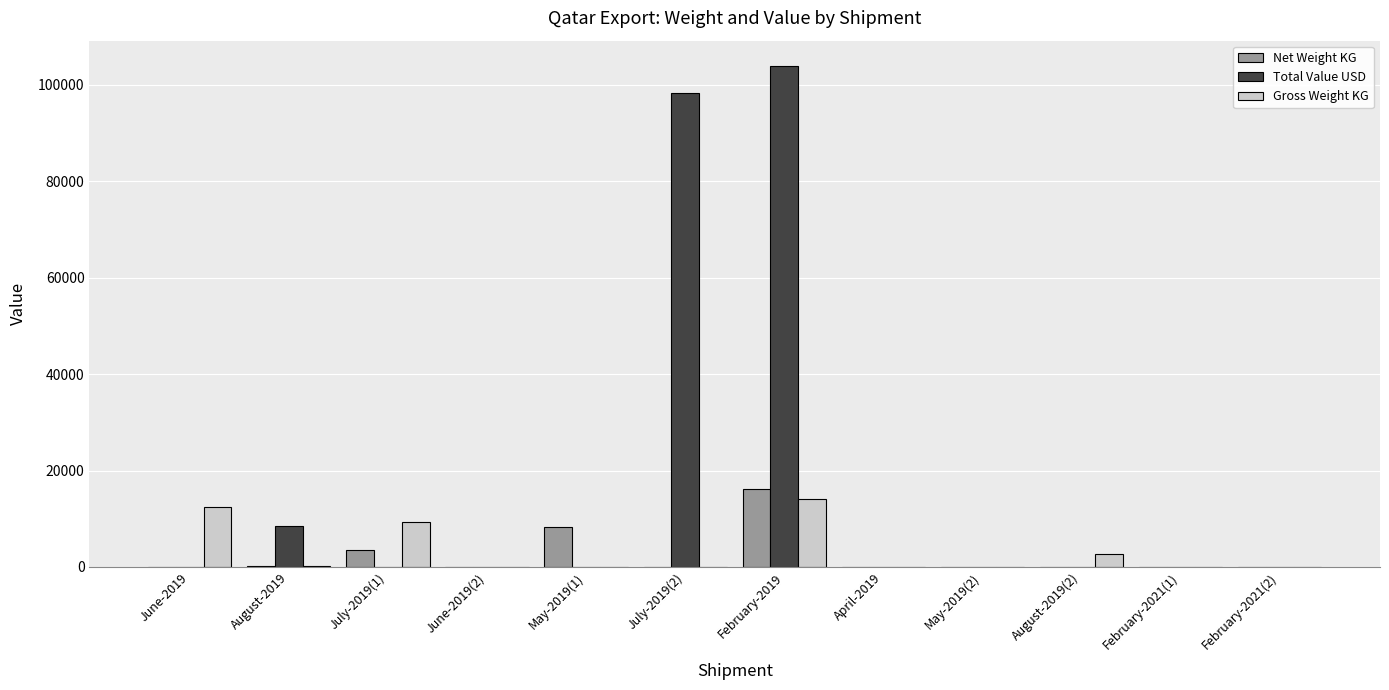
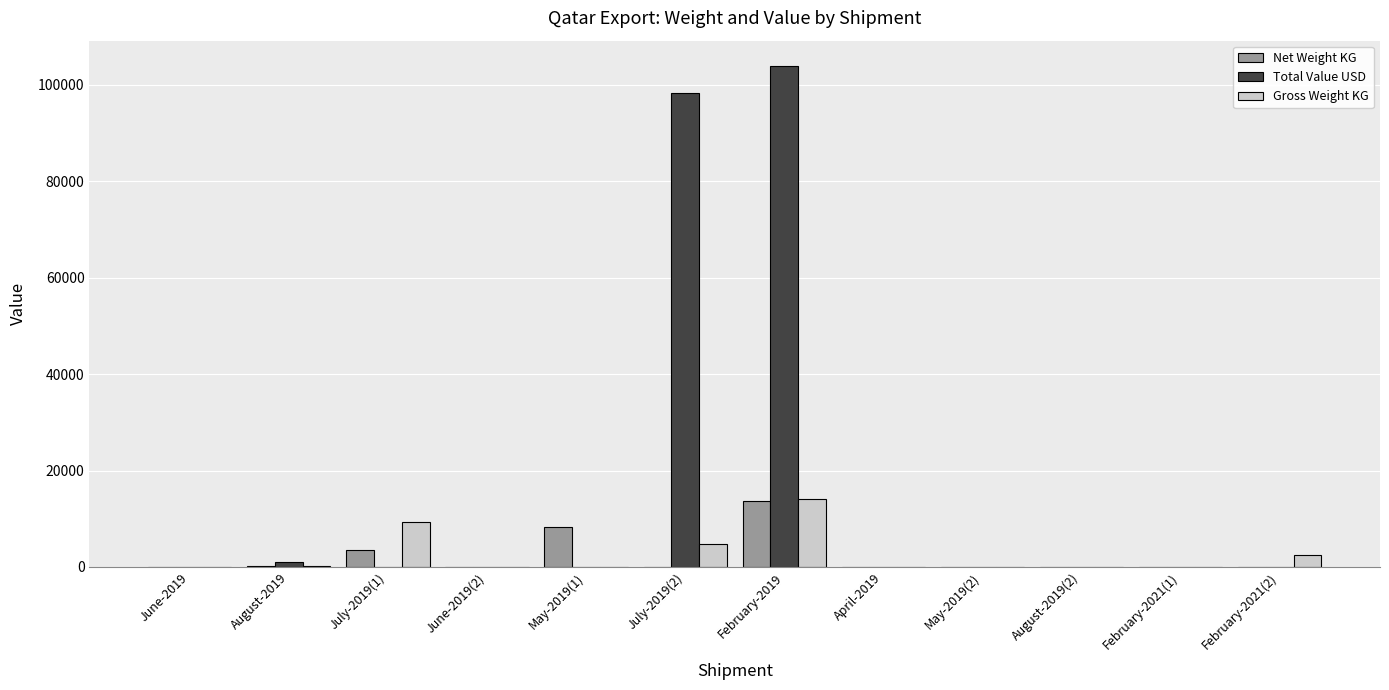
  {
    "Net Weight KG": {
      "July-2019(1)": 3000,
      "May-2019(1)": 8000,
-     "February-2019": 16000
+     "February-2019": 14000
    },
    "Total Value USD": {
-     "August-2019": 8000,
+     "August-2019": 1000,
      "July-2019(2)": 98000,
      "February-2019": 104000
    },
    "Gross Weight KG": {
-     "June-2019": 12000,
+     "June-2019": 0,
      "July-2019(1)": 9000,
-     "July-2019(2)": 0,
+     "July-2019(2)": 5000,
      "February-2019": 14000,
-     "August-2019(2)": 3000,
-     "February-2021(2)": 0
+     "August-2019(2)": 0,
+     "February-2021(2)": 2000
    }
  }
